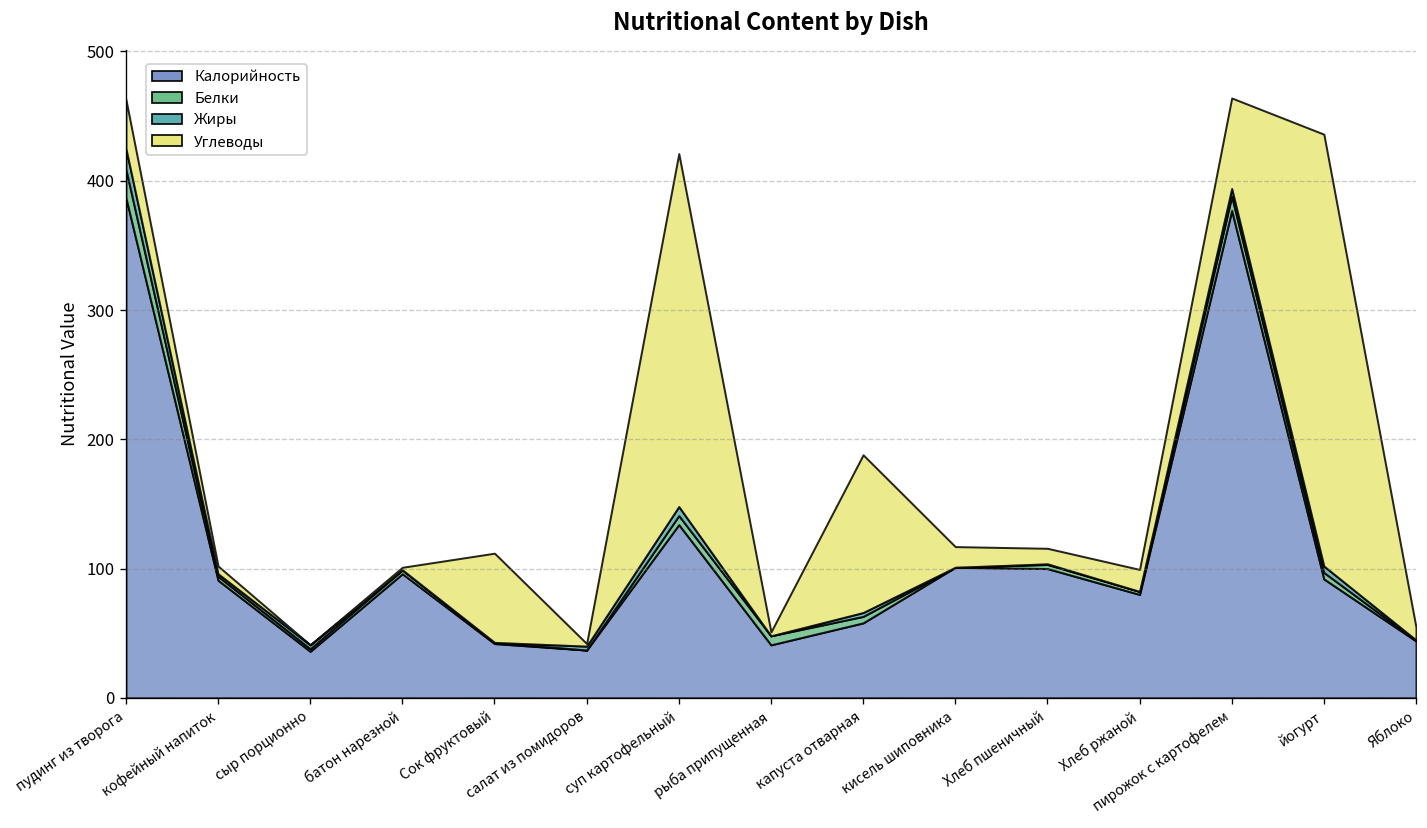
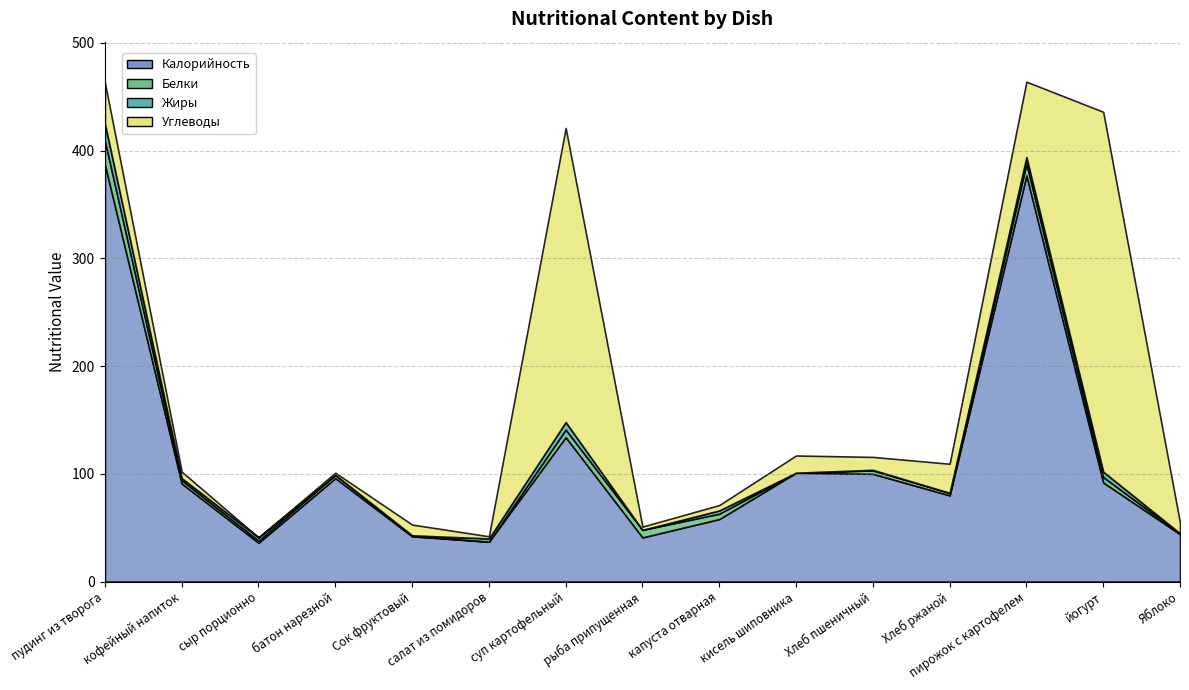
  {
    "Углеводы": {
      "пудинг из творога": 38,
      "кофейный напиток": 6,
-     "Сок фруктовый": 69,
+     "Сок фруктовый": 10,
      "суп картофельный": 273,
      "рыба припущенная": 3,
-     "капуста отварная": 122,
+     "капуста отварная": 5,
      "кисель шиповника": 16,
      "Хлеб пшеничный": 12,
-     "Хлеб ржаной": 17,
+     "Хлеб ржаной": 27,
      "пирожок с картофелем": 70,
      "йогурт": 334,
      "Яблоко": 10
    }
  }
